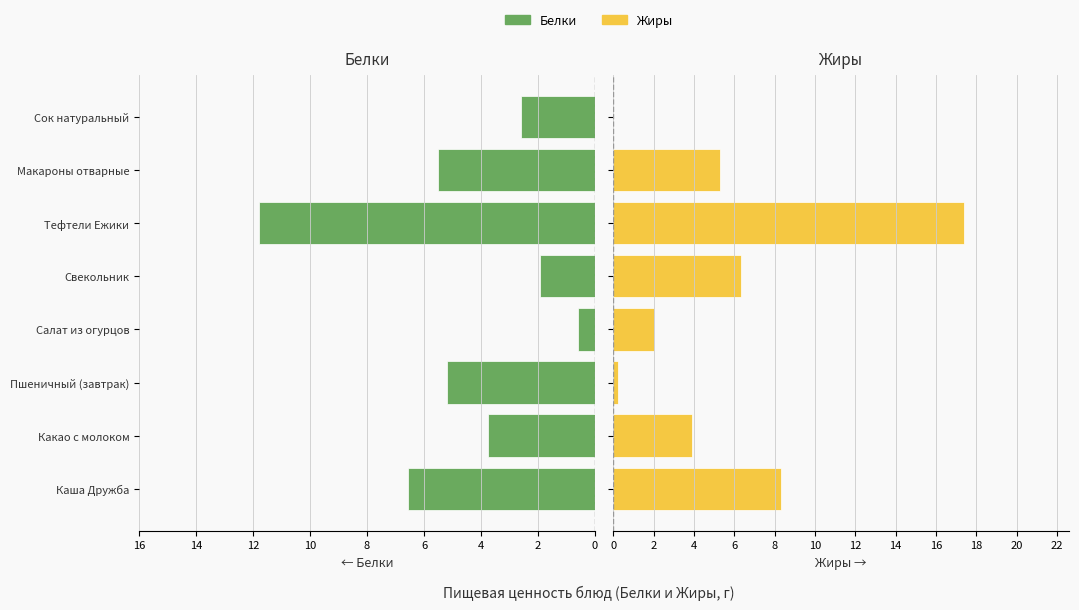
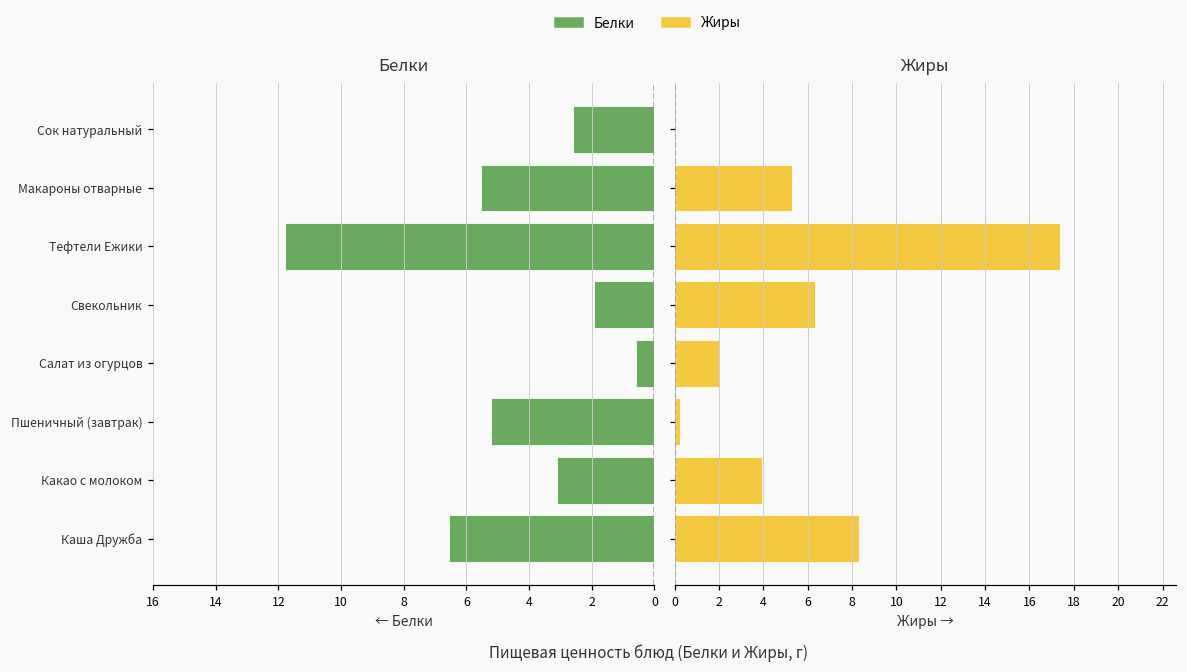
  {
    "Белки": {
      "Сок натуральный": 2.6,
      "Макароны отварные": 5.5,
      "Тефтели Ежики": 11.8,
      "Свекольник": 1.9,
      "Салат из огурцов": 0.6,
      "Пшеничный (завтрак)": 5.2,
-     "Какао с молоком": 3.8,
+     "Какао с молоком": 3.1,
      "Каша Дружба": 6.6
    }
  }
